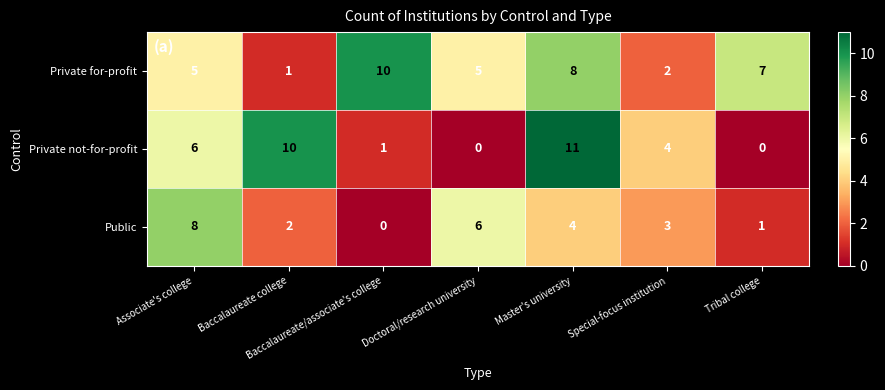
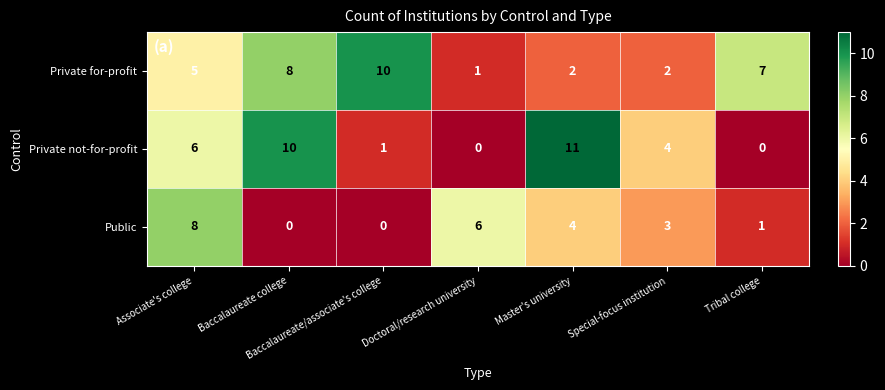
  {
    "Private for-profit": {
-     "Baccalaureate college": 1,
+     "Baccalaureate college": 8,
      "Baccalaureate/associate's college": 10,
-     "Doctoral/research university": 5,
-     "Master's university": 8,
+     "Doctoral/research university": 1,
+     "Master's university": 2,
      "Special-focus institution": 2,
      "Tribal college": 7
    },
    "Private not-for-profit": {
      "Associate's college": 6,
      "Baccalaureate college": 10,
      "Baccalaureate/associate's college": 1,
      "Doctoral/research university": 0,
      "Master's university": 11,
      "Special-focus institution": 4,
      "Tribal college": 0
    },
    "Public": {
      "Associate's college": 8,
-     "Baccalaureate college": 2,
+     "Baccalaureate college": 0,
      "Baccalaureate/associate's college": 0,
      "Doctoral/research university": 6,
      "Master's university": 4,
      "Special-focus institution": 3,
      "Tribal college": 1
    }
  }
